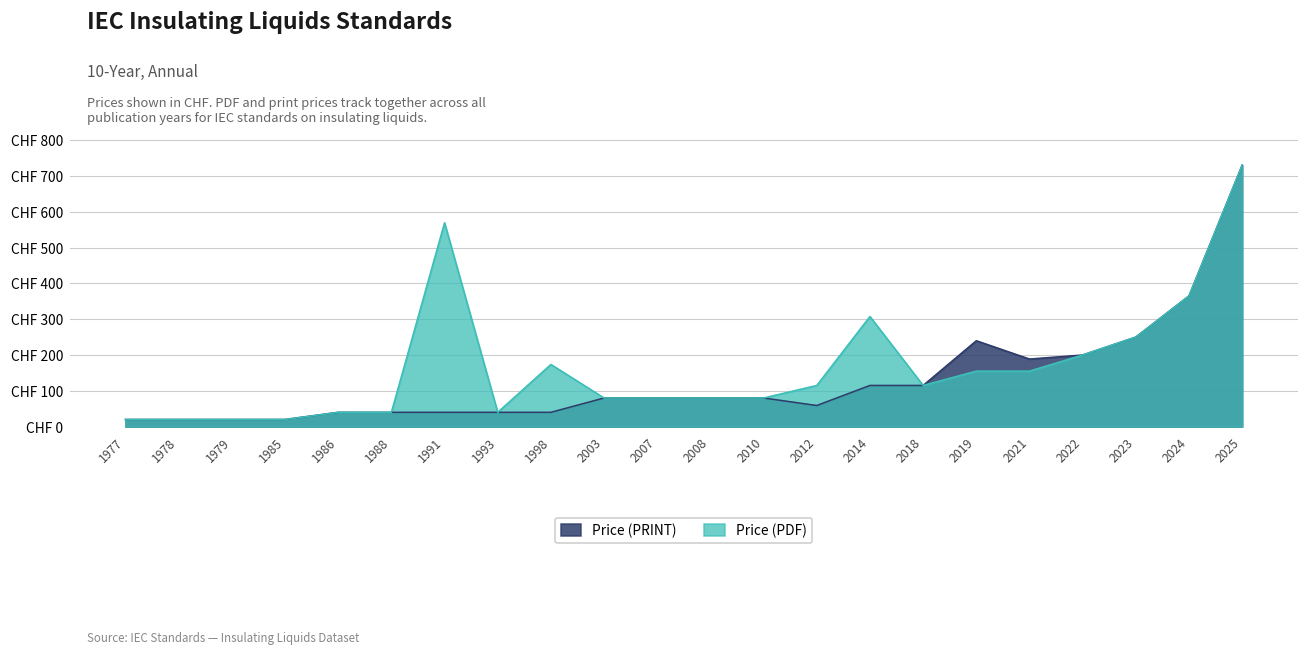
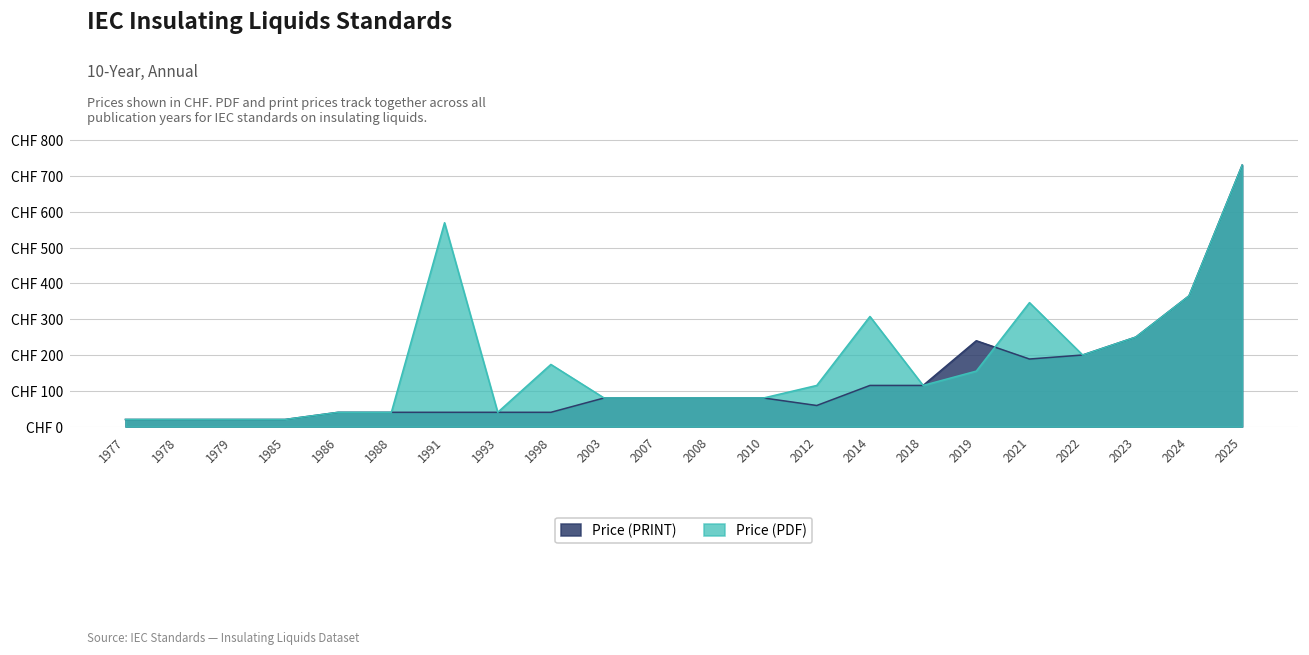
  {
    "Price (PRINT)": {
      "1991": "CHF 40",
      "1998": "CHF 40",
      "2012": "CHF 60",
      "2014": "CHF 120",
      "2019": "CHF 240",
      "2021": "CHF 190"
    },
    "Price (PDF)": {
      "1991": "CHF 570",
      "1998": "CHF 170",
      "2012": "CHF 120",
      "2014": "CHF 310",
      "2019": "CHF 160",
-     "2021": "CHF 160"
+     "2021": "CHF 350"
    }
  }
